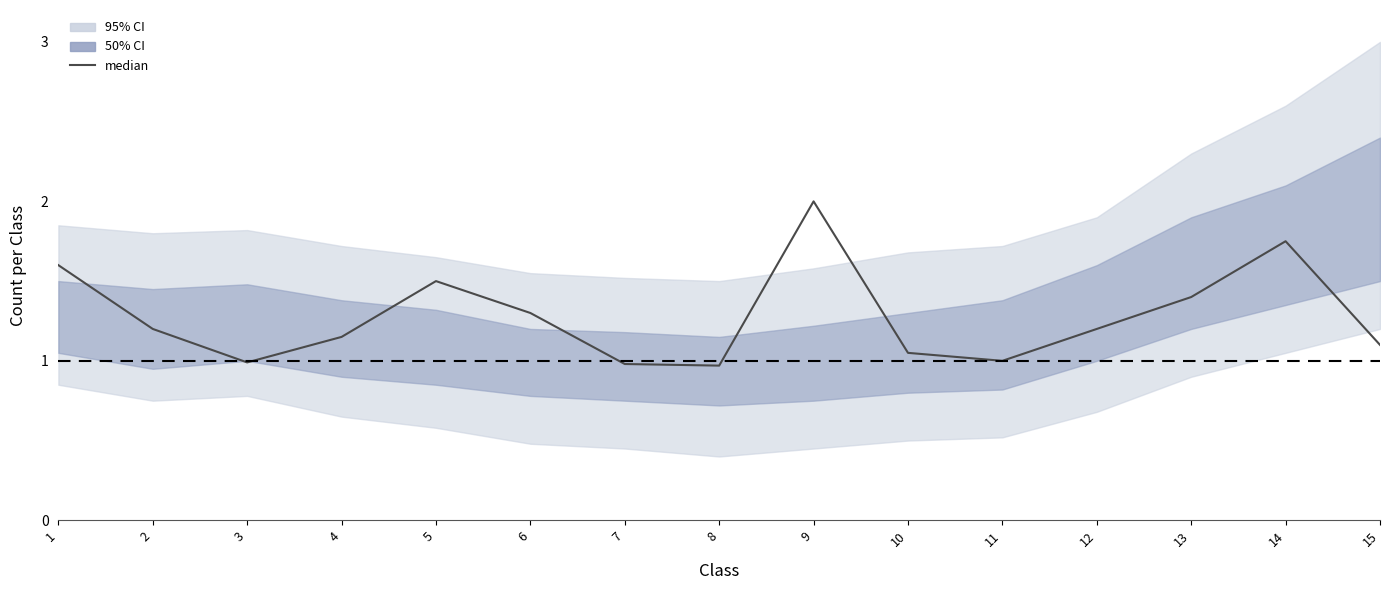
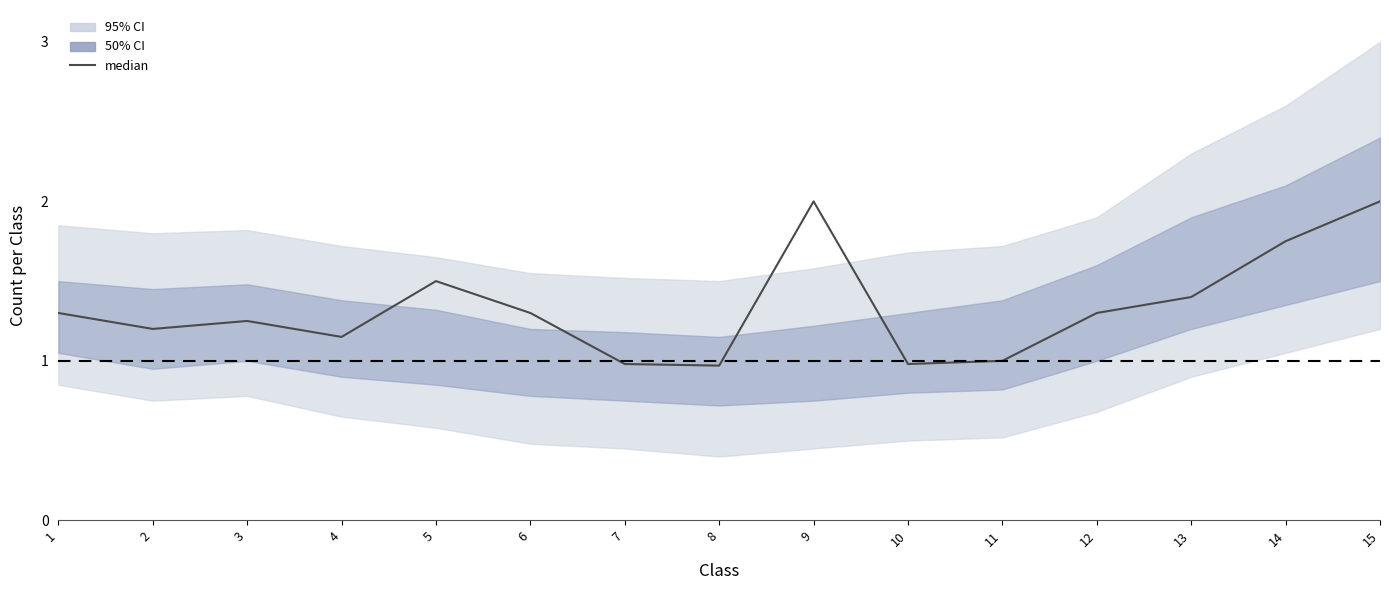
  {
    "median": {
-     "1": 1.6,
+     "1": 1.3,
      "2": 1.20,
-     "3": 0.99,
+     "3": 1.25,
      "4": 1.15,
      "5": 1.50,
      "6": 1.30,
      "7": 0.98,
      "8": 0.97,
      "9": 2.00,
-     "10": 1.05,
+     "10": 0.98,
      "11": 1.00,
-     "12": 1.2,
+     "12": 1.3,
      "13": 1.40,
      "14": 1.75,
-     "15": 1.1
+     "15": 2.0
    }
  }
